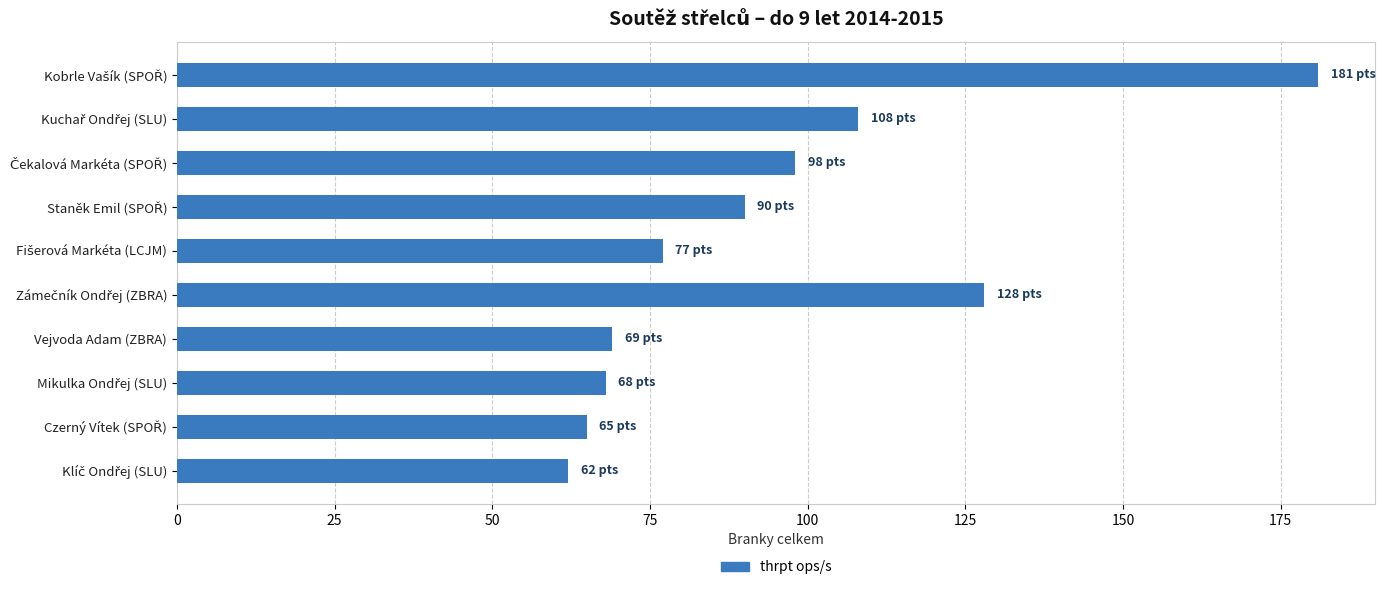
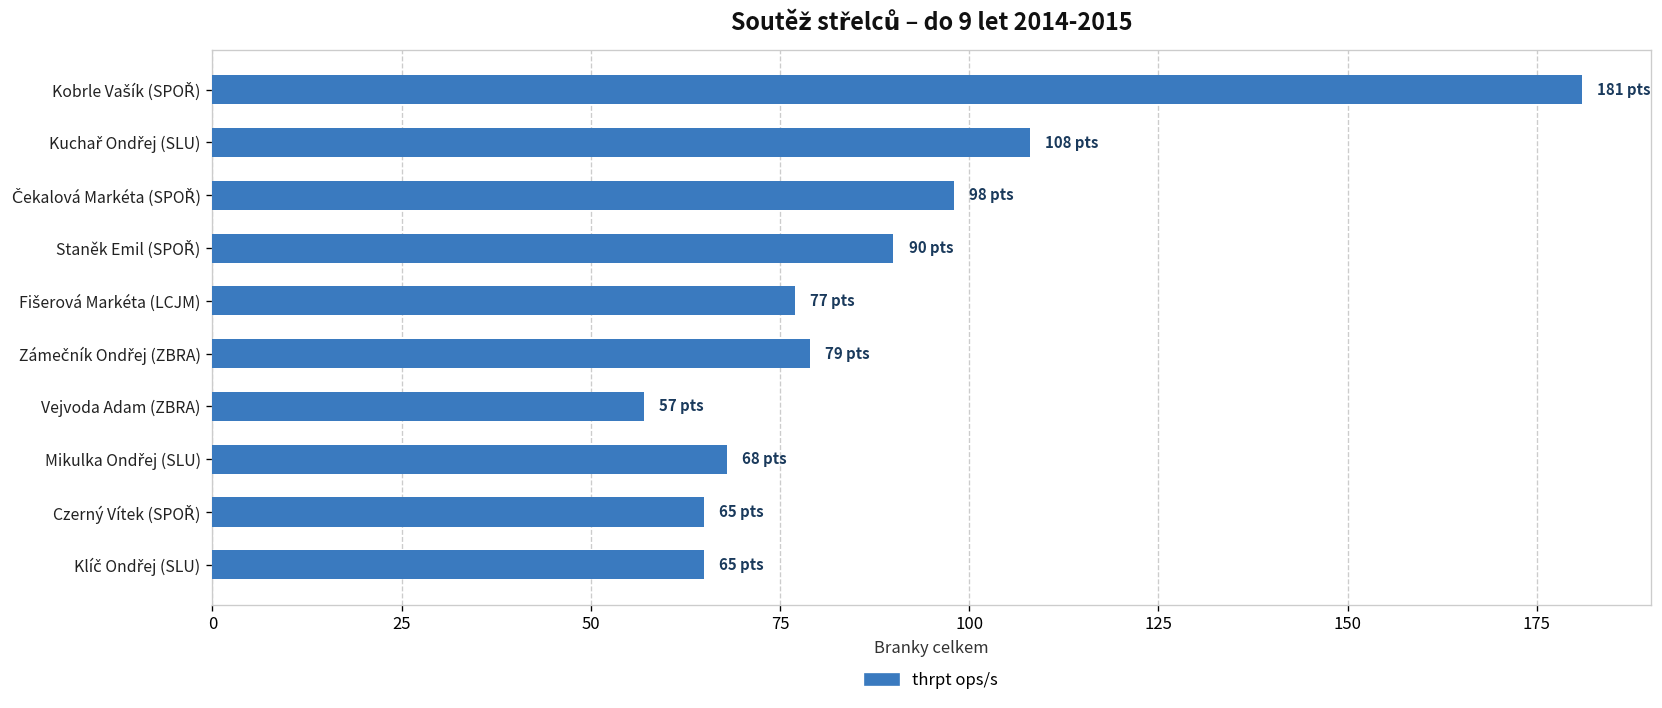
  {
    "Kobrle Vašík (SPOŘ)": 181,
    "Kuchař Ondřej (SLU)": 108,
    "Čekalová Markéta (SPOŘ)": 98,
    "Staněk Emil (SPOŘ)": 90,
    "Fišerová Markéta (LCJM)": 77,
-   "Zámečník Ondřej (ZBRA)": 128,
-   "Vejvoda Adam (ZBRA)": 69,
+   "Zámečník Ondřej (ZBRA)": 79,
+   "Vejvoda Adam (ZBRA)": 57,
    "Mikulka Ondřej (SLU)": 68,
    "Czerný Vítek (SPOŘ)": 65,
-   "Klíč Ondřej (SLU)": 62
+   "Klíč Ondřej (SLU)": 65
  }
